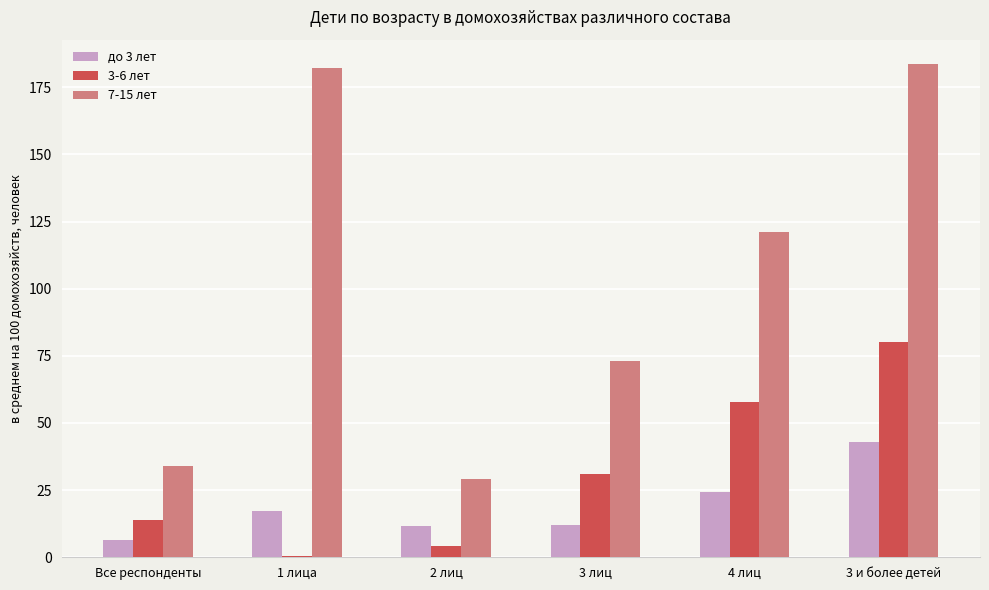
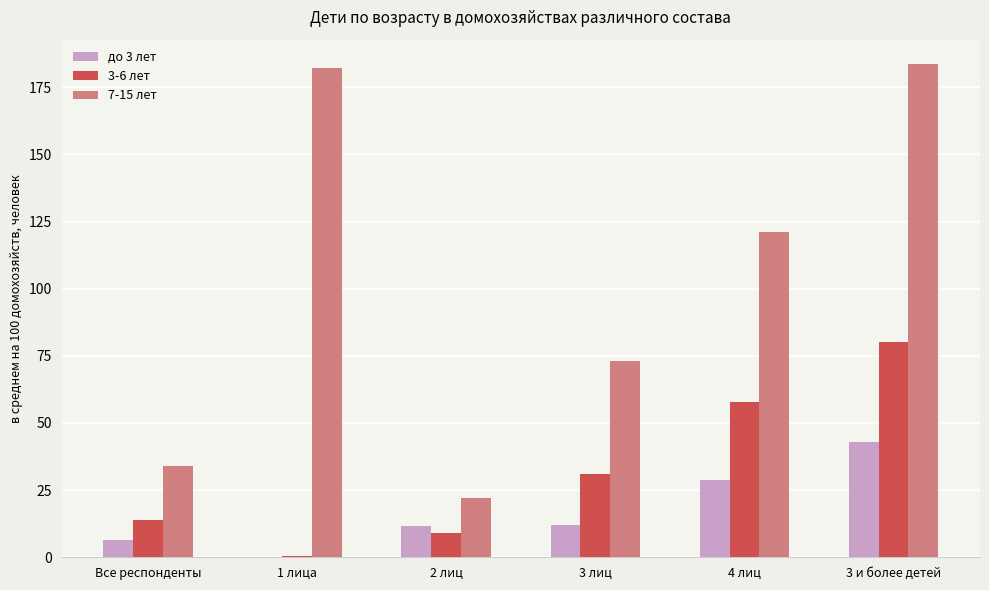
  {
    "до 3 лет": {
      "Все респонденты": 7,
-     "1 лица": 17,
+     "1 лица": 0,
      "2 лиц": 12,
      "3 лиц": 12,
-     "4 лиц": 24,
+     "4 лиц": 29,
      "3 и более детей": 43
    },
    "3-6 лет": {
      "Все респонденты": 14,
-     "2 лиц": 4,
+     "2 лиц": 9,
      "3 лиц": 31,
      "4 лиц": 58,
      "3 и более детей": 80
    },
    "7-15 лет": {
      "Все респонденты": 34,
      "1 лица": 182,
-     "2 лиц": 29,
+     "2 лиц": 22,
      "3 лиц": 73,
      "4 лиц": 121,
      "3 и более детей": 184
    }
  }
